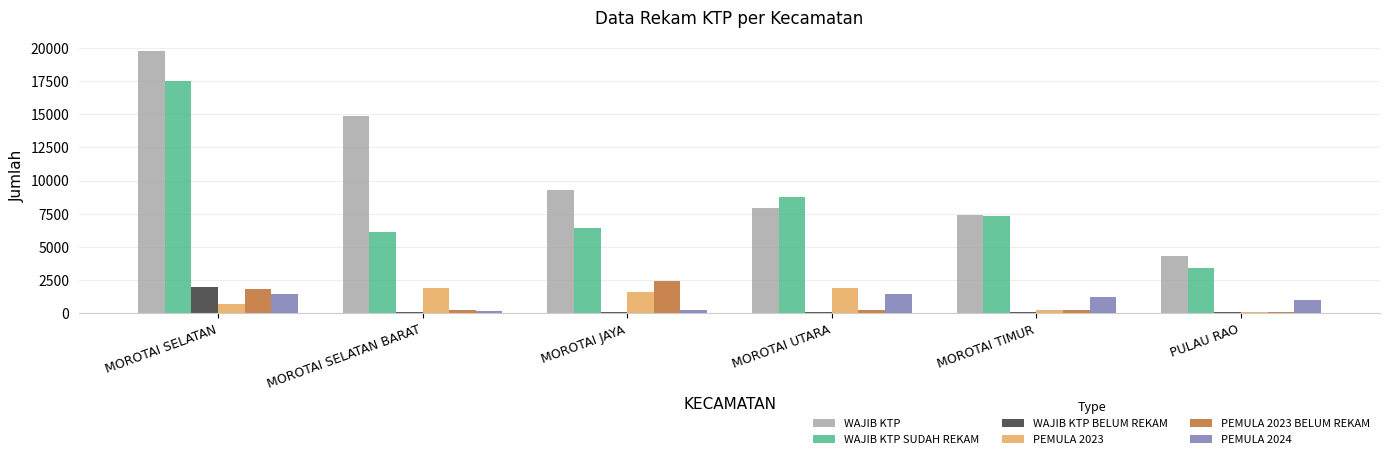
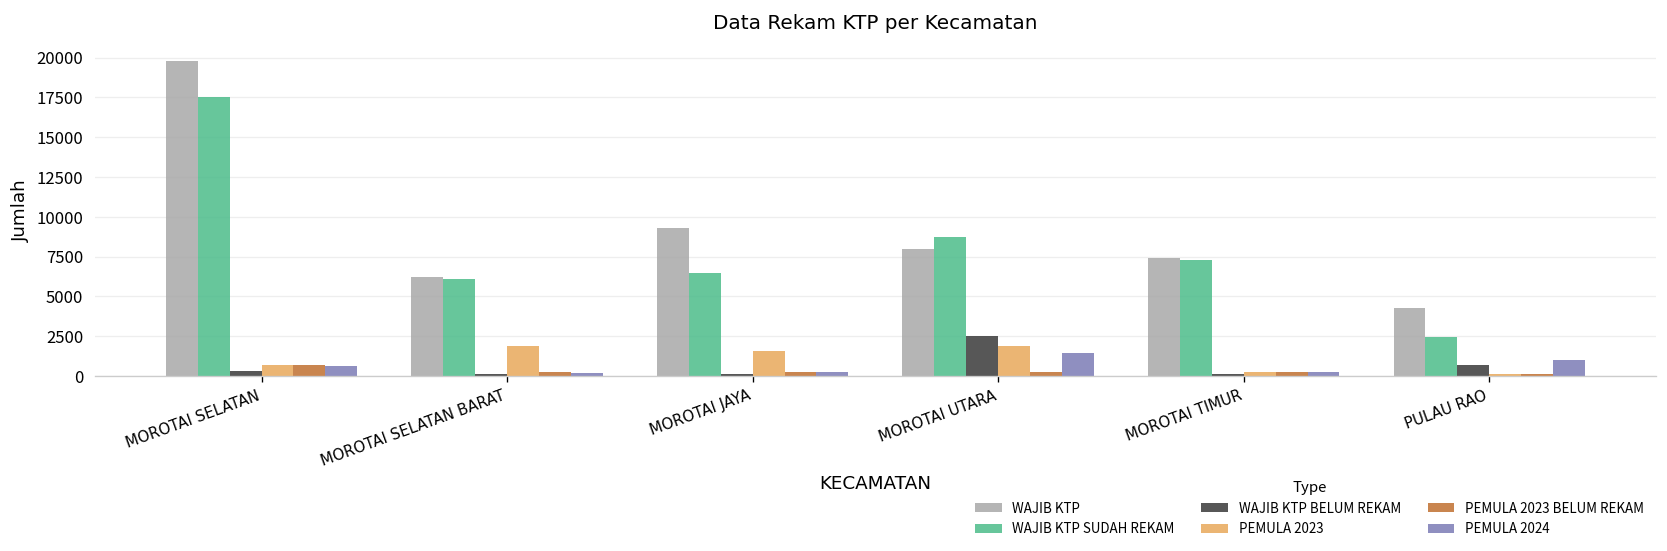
  {
    "WAJIB KTP": {
      "MOROTAI SELATAN": 19800,
-     "MOROTAI SELATAN BARAT": 14900,
+     "MOROTAI SELATAN BARAT": 6200,
      "MOROTAI JAYA": 9300,
      "MOROTAI UTARA": 8000,
      "MOROTAI TIMUR": 7400,
      "PULAU RAO": 4300
    },
    "WAJIB KTP SUDAH REKAM": {
      "MOROTAI SELATAN": 17500,
      "MOROTAI SELATAN BARAT": 6100,
      "MOROTAI JAYA": 6500,
      "MOROTAI UTARA": 8700,
      "MOROTAI TIMUR": 7300,
-     "PULAU RAO": 3400
+     "PULAU RAO": 2500
    },
    "WAJIB KTP BELUM REKAM": {
-     "MOROTAI SELATAN": 2000,
-     "MOROTAI UTARA": 100,
-     "PULAU RAO": 100
+     "MOROTAI SELATAN": 300,
+     "MOROTAI UTARA": 2500,
+     "PULAU RAO": 700
    },
    "PEMULA 2023": {
      "MOROTAI SELATAN": 700,
      "MOROTAI SELATAN BARAT": 1900,
      "MOROTAI JAYA": 1600,
      "MOROTAI UTARA": 1900,
      "MOROTAI TIMUR": 300
    },
    "PEMULA 2023 BELUM REKAM": {
-     "MOROTAI SELATAN": 1900,
+     "MOROTAI SELATAN": 700,
      "MOROTAI SELATAN BARAT": 200,
-     "MOROTAI JAYA": 2400,
+     "MOROTAI JAYA": 200,
      "MOROTAI UTARA": 300,
      "MOROTAI TIMUR": 300
    },
    "PEMULA 2024": {
-     "MOROTAI SELATAN": 1400,
+     "MOROTAI SELATAN": 600,
      "MOROTAI SELATAN BARAT": 200,
      "MOROTAI JAYA": 300,
      "MOROTAI UTARA": 1400,
-     "MOROTAI TIMUR": 1200,
+     "MOROTAI TIMUR": 300,
      "PULAU RAO": 1000
    }
  }
